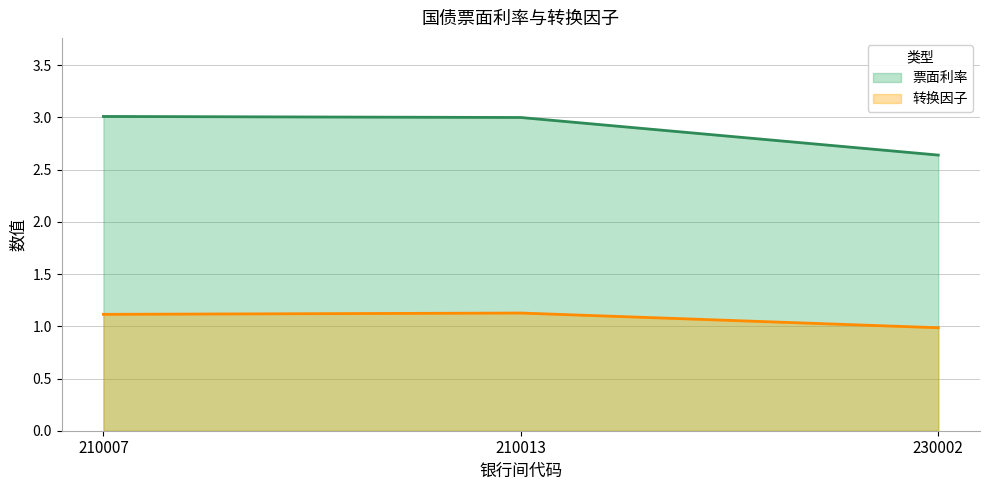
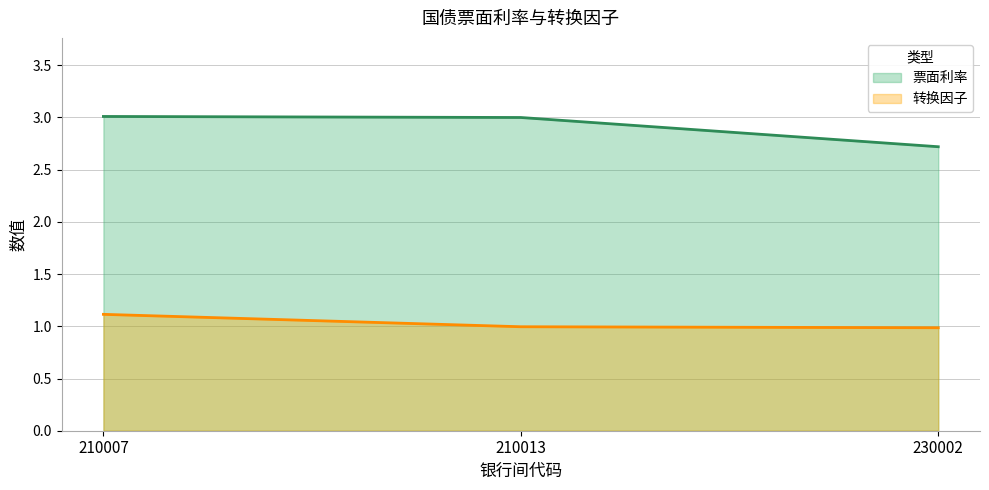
  {
    "票面利率": {
      "210007": 3.01,
      "210013": 3.00,
-     "230002": 2.64
+     "230002": 2.72
    },
    "转换因子": {
      "210007": 1.11,
-     "210013": 1.13,
+     "210013": 1.00,
      "230002": 0.99
    }
  }
